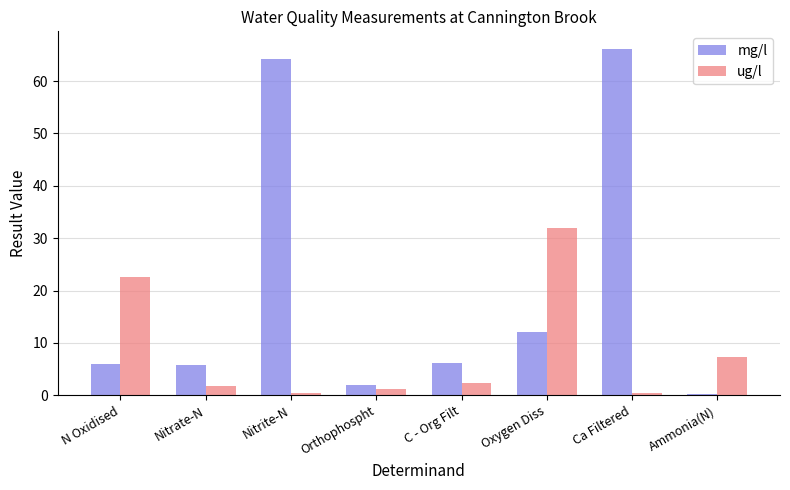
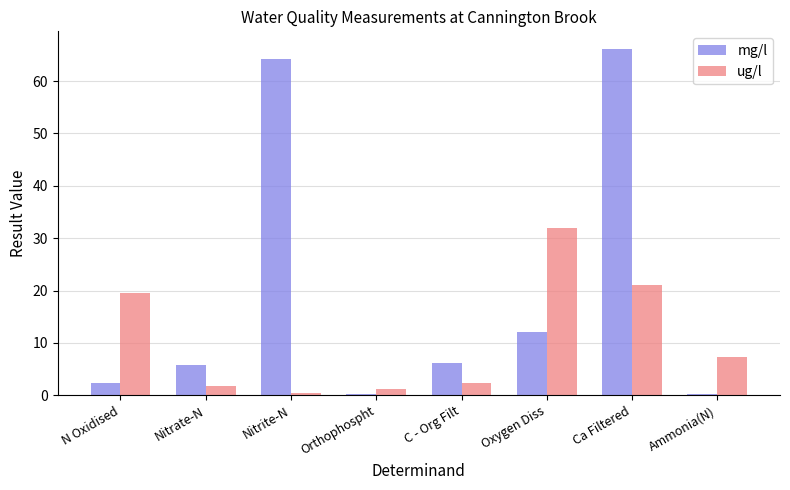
  {
    "mg/l": {
-     "N Oxidised": 6,
+     "N Oxidised": 2,
      "Nitrate-N": 6,
      "Nitrite-N": 64,
-     "Orthophospht": 2,
+     "Orthophospht": 0,
      "C - Org Filt": 6,
      "Oxygen Diss": 12,
      "Ca Filtered": 66
    },
    "ug/l": {
-     "N Oxidised": 23,
+     "N Oxidised": 20,
      "Nitrate-N": 2,
      "Orthophospht": 1,
      "C - Org Filt": 2,
      "Oxygen Diss": 32,
-     "Ca Filtered": 1,
+     "Ca Filtered": 21,
      "Ammonia(N)": 7
    }
  }
